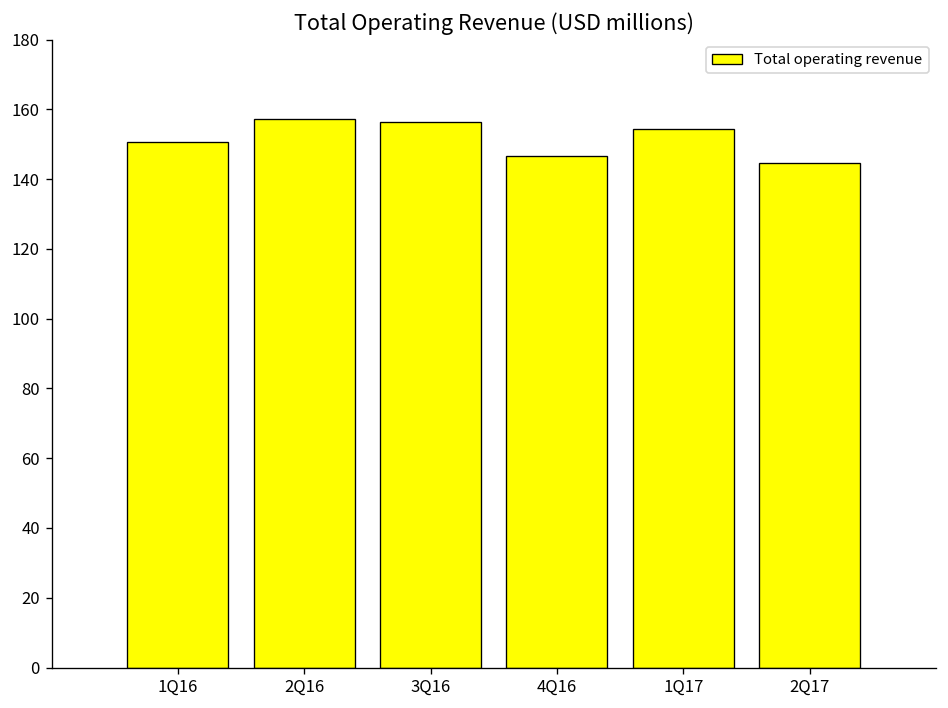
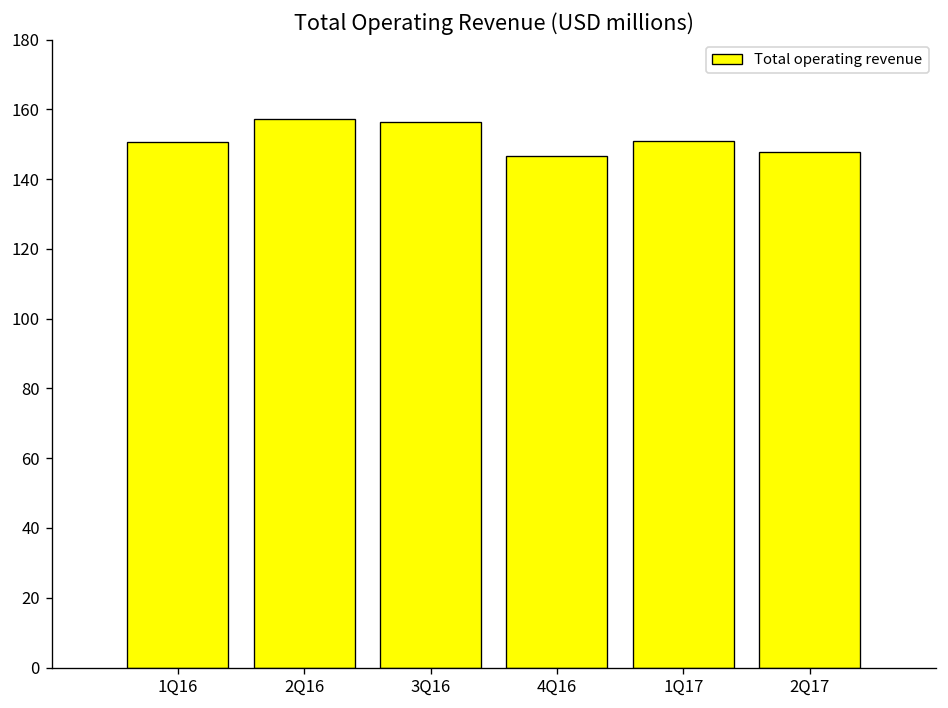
  {
    "1Q16": 151,
    "2Q16": 157,
    "3Q16": 157,
    "4Q16": 147,
-   "1Q17": 154,
-   "2Q17": 145
+   "1Q17": 151,
+   "2Q17": 148
  }
